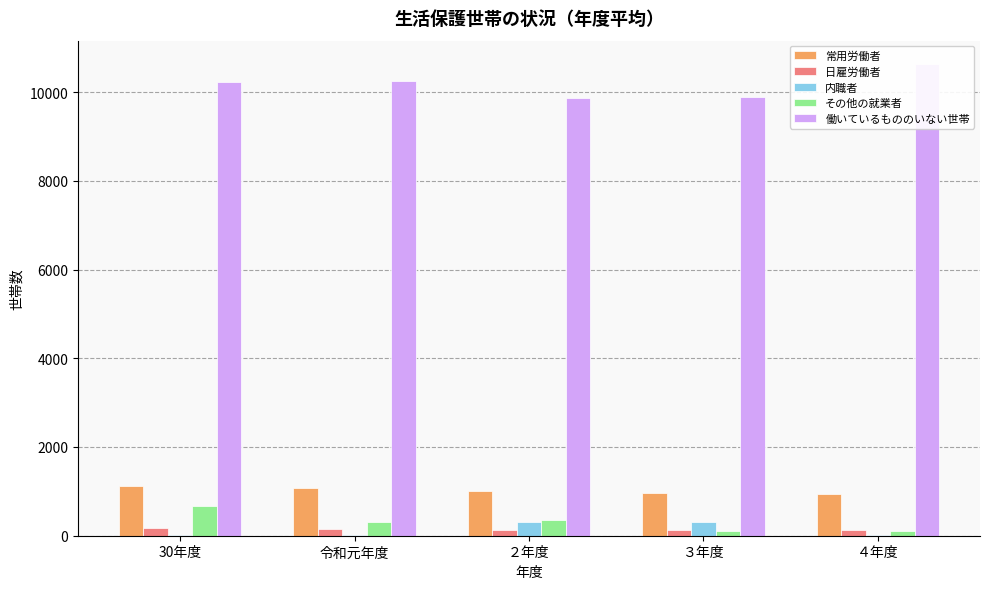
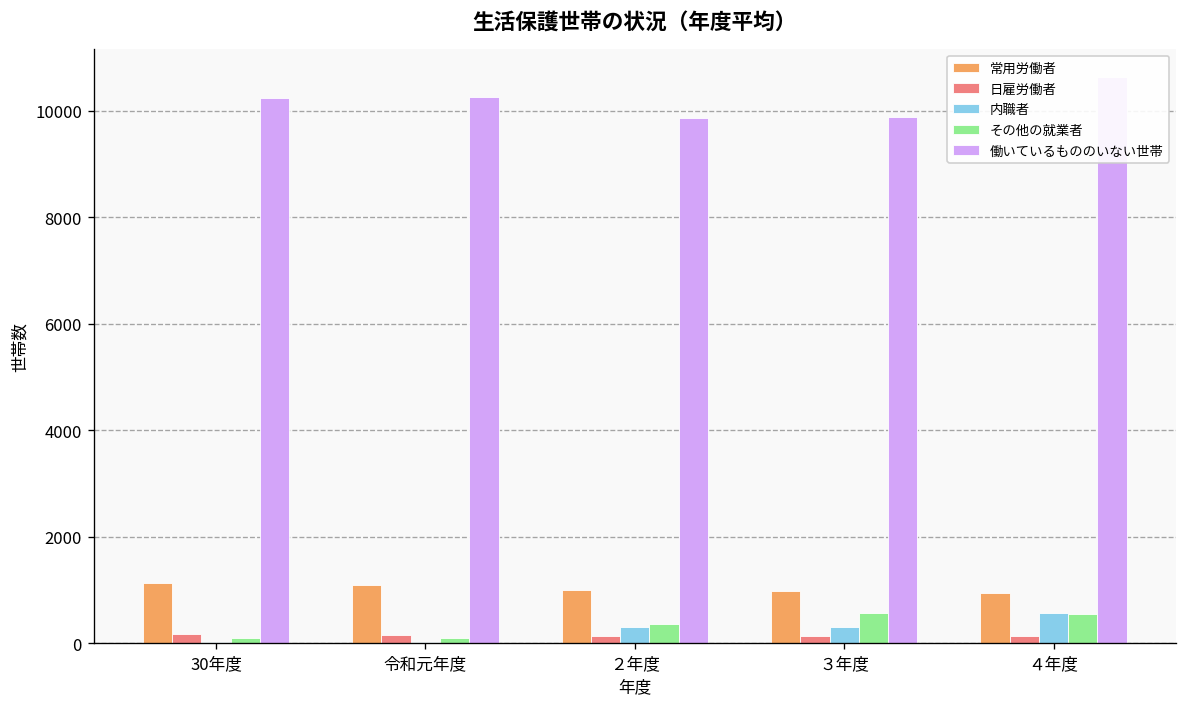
  {
    "内職者": {
      "２年度": 300,
      "３年度": 300,
-     "４年度": 0
+     "４年度": 600
    },
    "その他の就業者": {
-     "30年度": 700,
-     "令和元年度": 300,
+     "30年度": 100,
+     "令和元年度": 100,
      "２年度": 400,
-     "３年度": 100,
-     "４年度": 100
+     "３年度": 600,
+     "４年度": 600
    },
    "働いているもののいない世帯": {
      "30年度": 10200,
      "令和元年度": 10300,
      "２年度": 9900,
      "３年度": 9900
    }
  }
